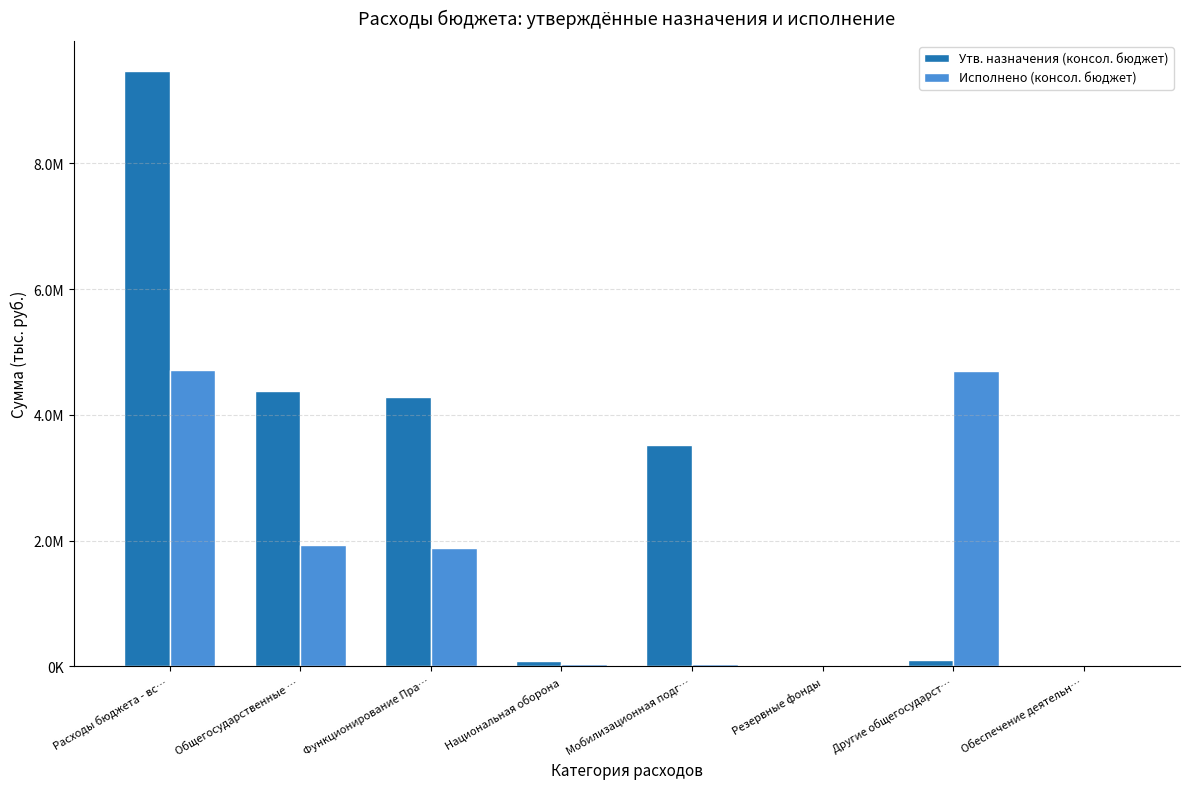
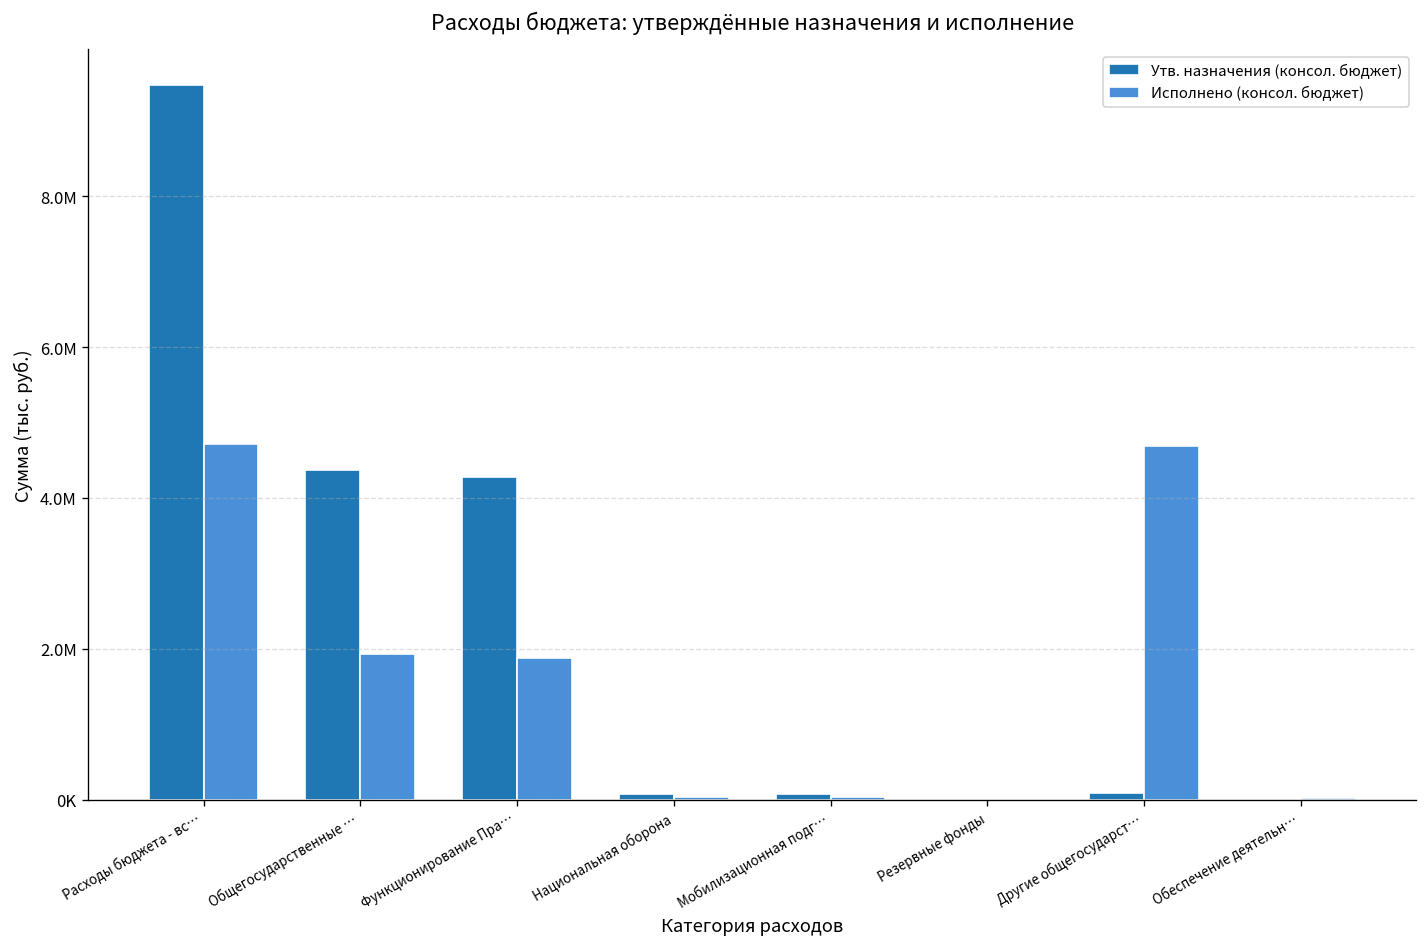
  {
    "Утв. назначения (консол. бюджет)": {
      "Расходы бюджета - вс…": 9500000,
      "Общегосударственные …": 4400000,
      "Функционирование Пра…": 4300000,
      "Национальная оборона": 100000,
-     "Мобилизационная подг…": 3500000,
+     "Мобилизационная подг…": 100000,
      "Другие общегосударст…": 100000,
      "Обеспечение деятельн…": 0
    },
    "Исполнено (консол. бюджет)": {
      "Расходы бюджета - вс…": 4700000,
      "Общегосударственные …": 1900000,
      "Функционирование Пра…": 1900000,
      "Резервные фонды": 0,
      "Другие общегосударст…": 4700000
    }
  }
